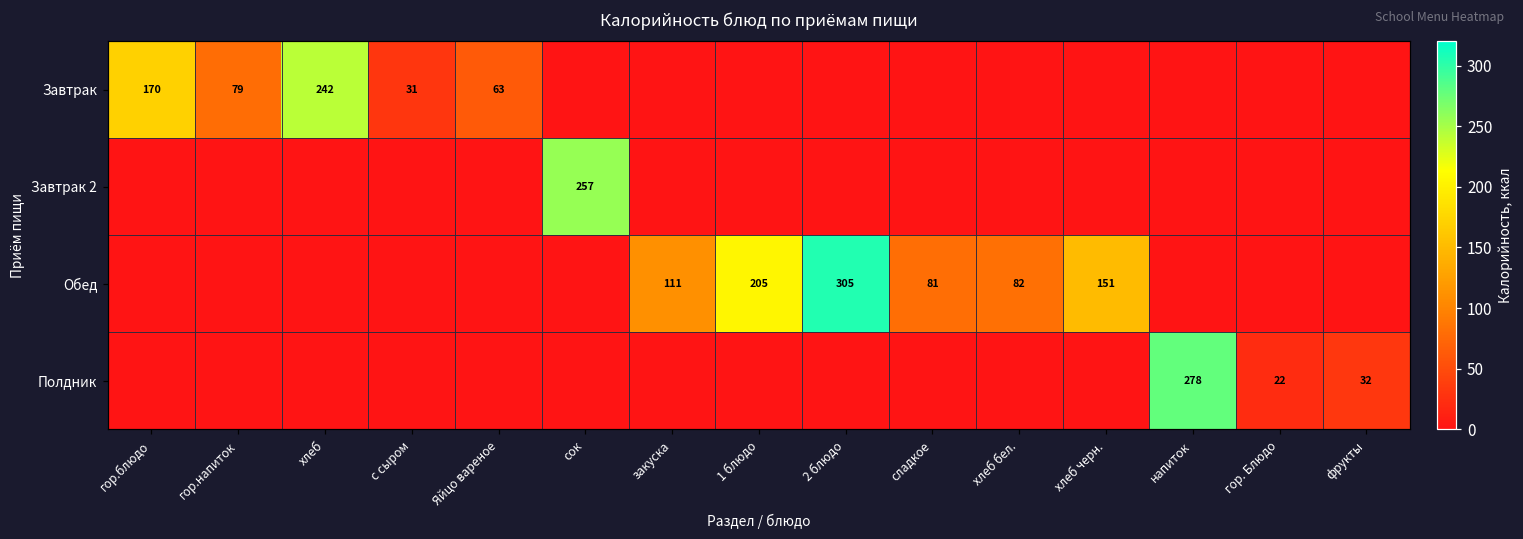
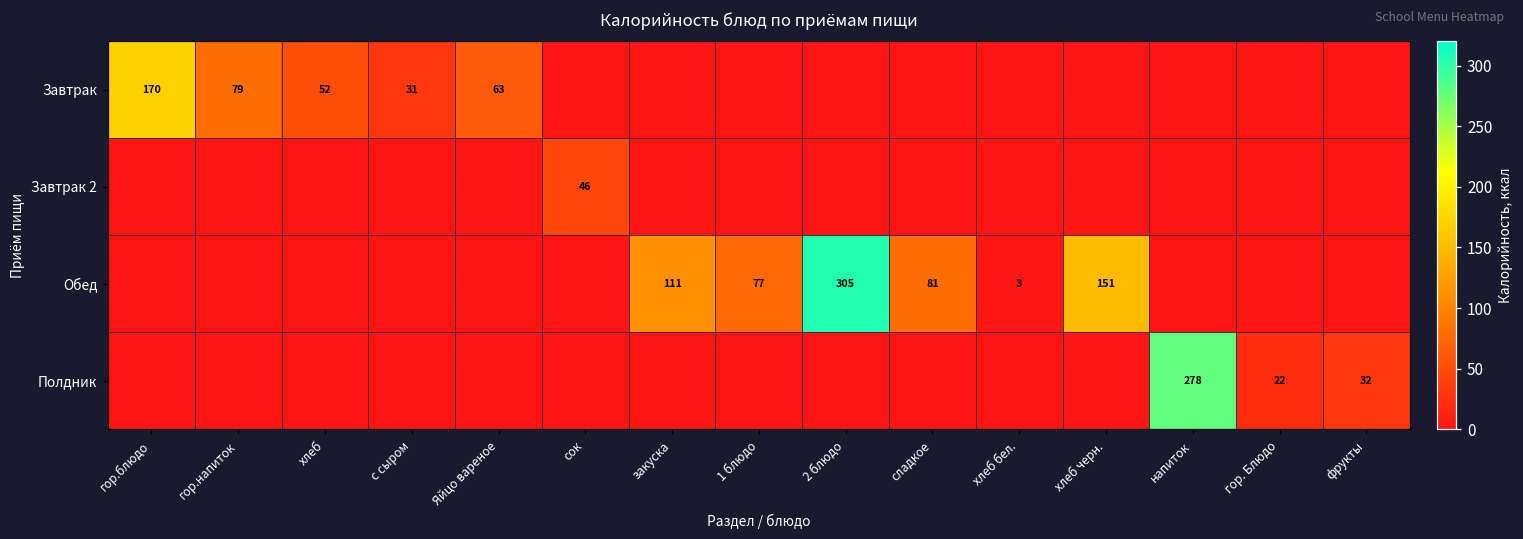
  {
    "Завтрак": {
      "гор.блюдо": 170,
      "гор.напиток": 79,
-     "хлеб": 242,
+     "хлеб": 52,
      "с сыром": 31,
      "Яйцо вареное": 63
    },
    "Завтрак 2": {
-     "сок": 257
+     "сок": 46
    },
    "Обед": {
      "закуска": 111,
-     "1 блюдо": 205,
+     "1 блюдо": 77,
      "2 блюдо": 305,
      "сладкое": 81,
-     "хлеб бел.": 82,
+     "хлеб бел.": 3,
      "хлеб черн.": 151
    },
    "Полдник": {
      "напиток": 278,
      "гор. Блюдо": 22,
      "фрукты": 32
    }
  }
